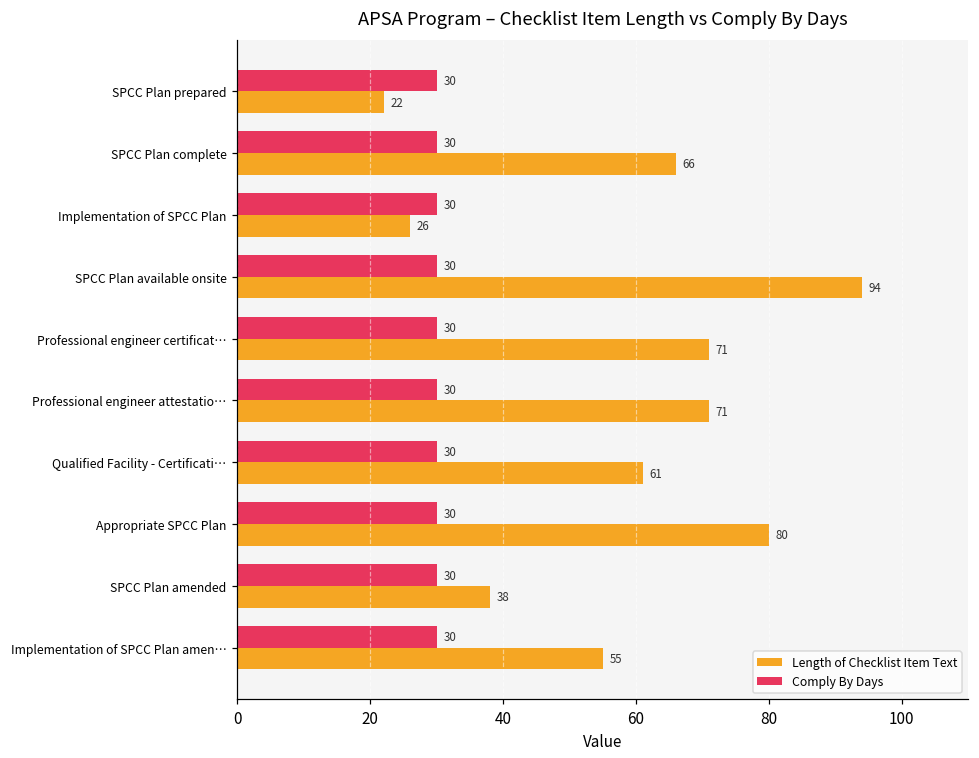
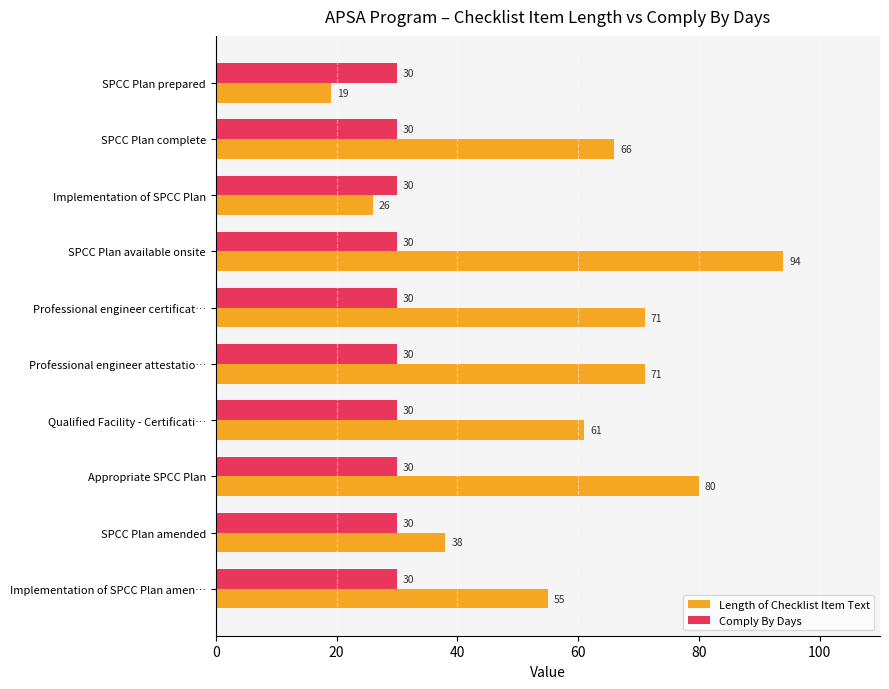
  {
    "Length of Checklist Item Text": {
-     "SPCC Plan prepared": 22,
+     "SPCC Plan prepared": 19,
      "SPCC Plan complete": 66,
      "Implementation of SPCC Plan": 26,
      "SPCC Plan available onsite": 94,
      "Professional engineer certificat…": 71,
      "Professional engineer attestatio…": 71,
      "Qualified Facility - Certificati…": 61,
      "Appropriate SPCC Plan": 80,
      "SPCC Plan amended": 38,
      "Implementation of SPCC Plan amen…": 55
    },
    "Comply By Days": {
      "SPCC Plan prepared": 30,
      "SPCC Plan complete": 30,
      "Implementation of SPCC Plan": 30,
      "SPCC Plan available onsite": 30,
      "Professional engineer certificat…": 30,
      "Professional engineer attestatio…": 30,
      "Qualified Facility - Certificati…": 30,
      "Appropriate SPCC Plan": 30,
      "SPCC Plan amended": 30,
      "Implementation of SPCC Plan amen…": 30
    }
  }
